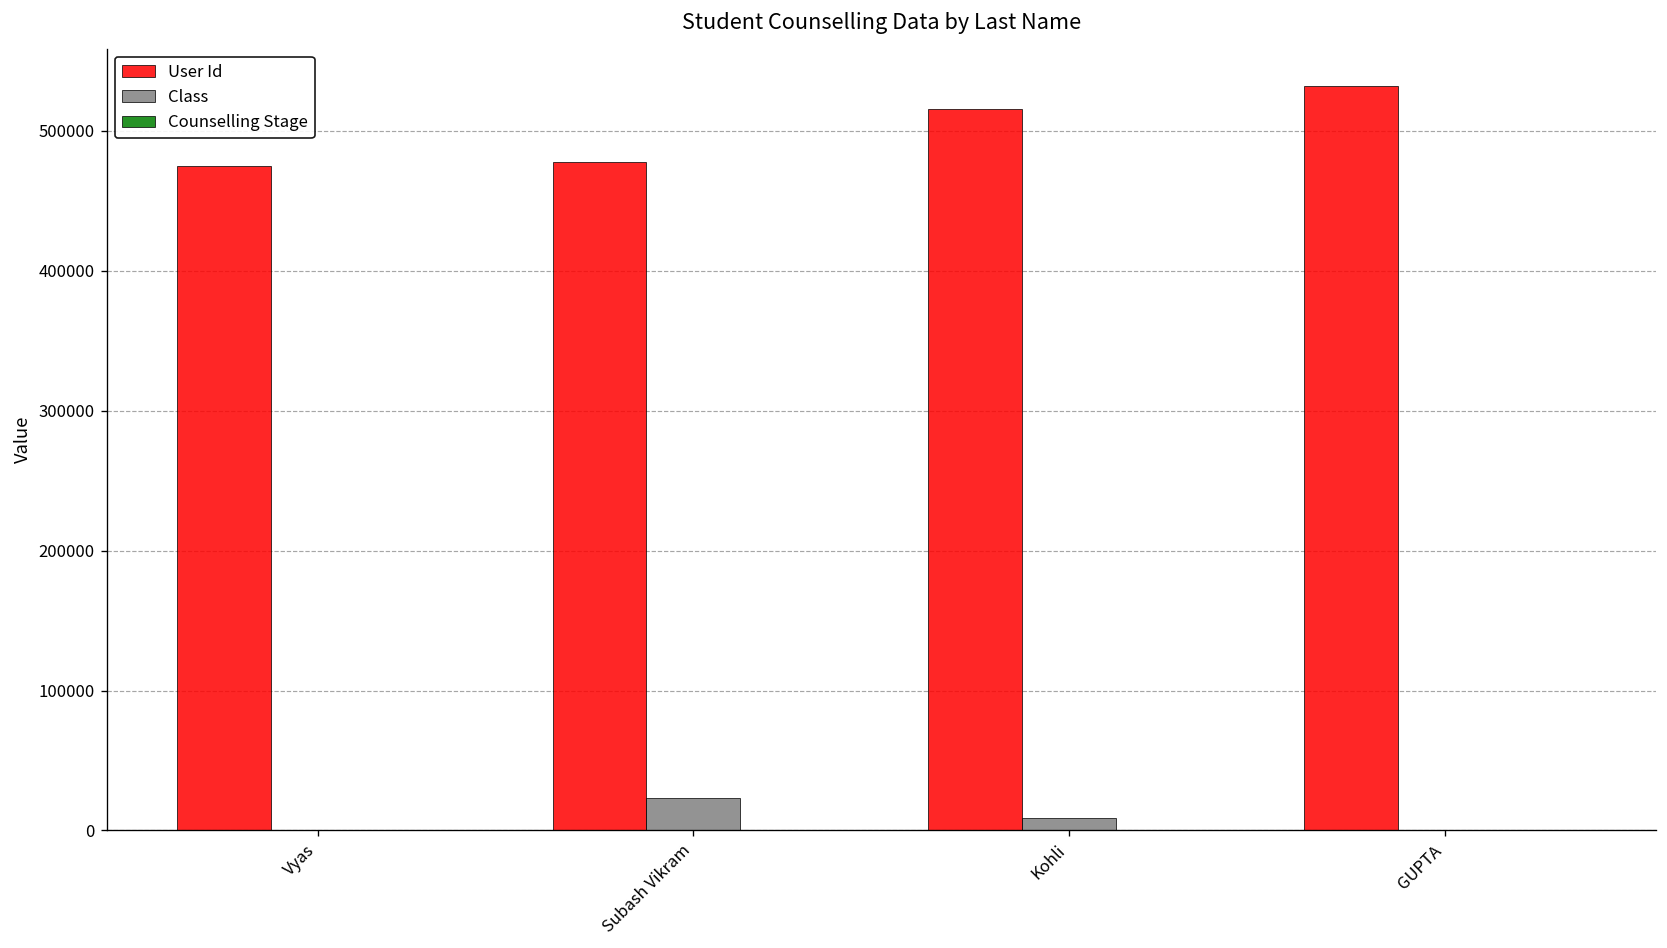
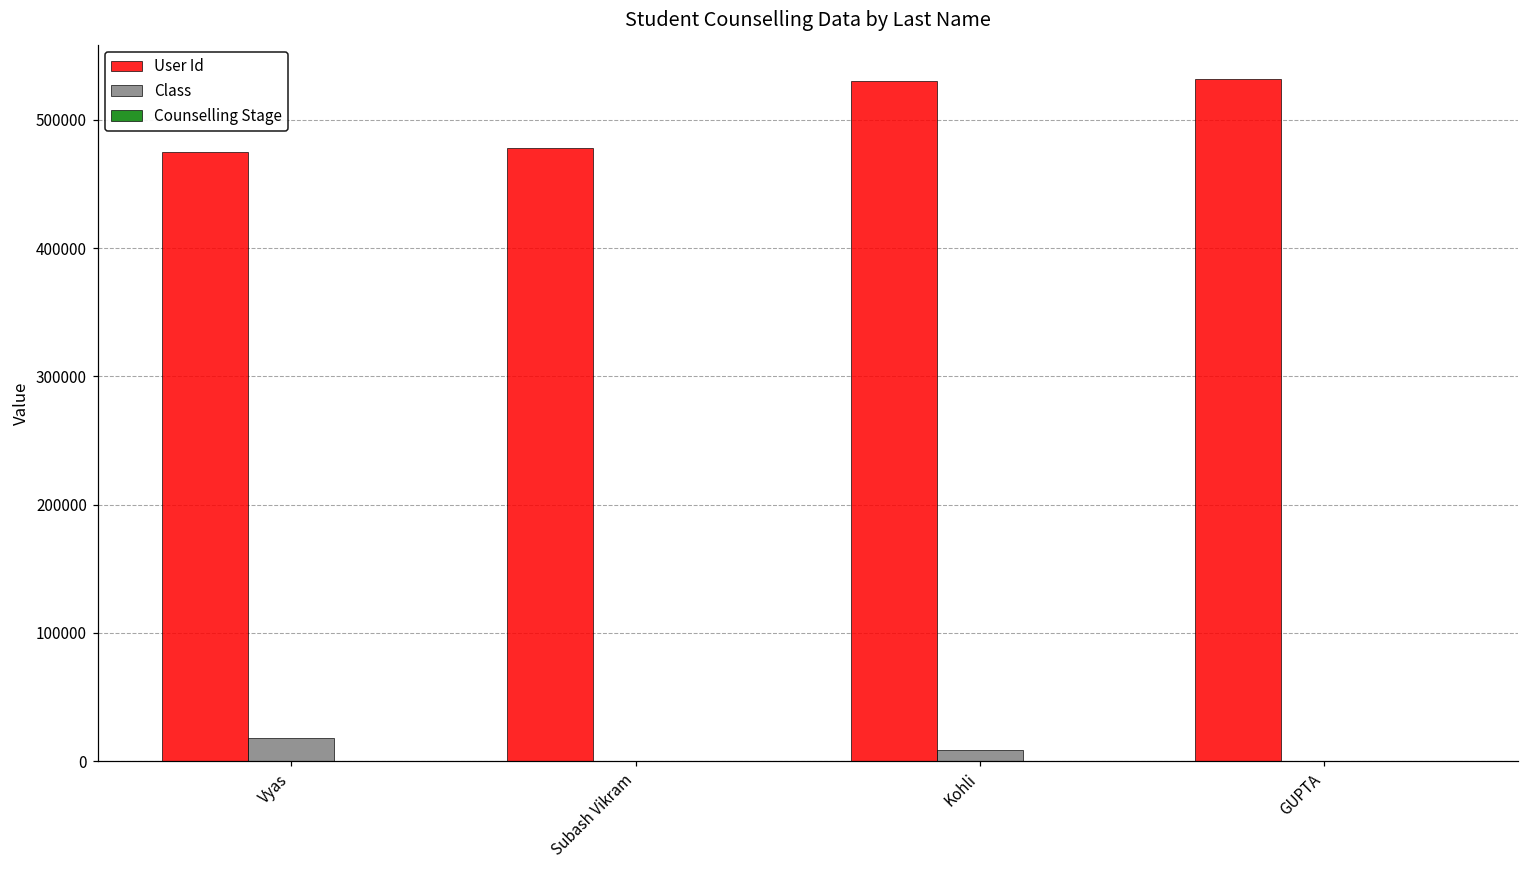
  {
    "User Id": {
      "Vyas": 475000,
      "Subash Vikram": 478000,
-     "Kohli": 516000,
+     "Kohli": 530000,
      "GUPTA": 532000
    },
    "Class": {
-     "Vyas": 0,
-     "Subash Vikram": 23000,
+     "Vyas": 18000,
+     "Subash Vikram": 0,
      "Kohli": 9000
    }
  }
